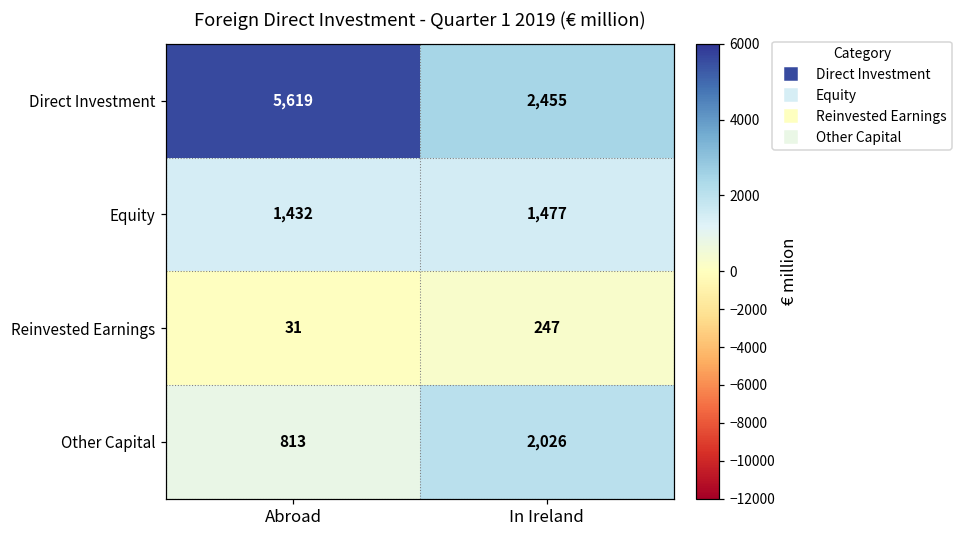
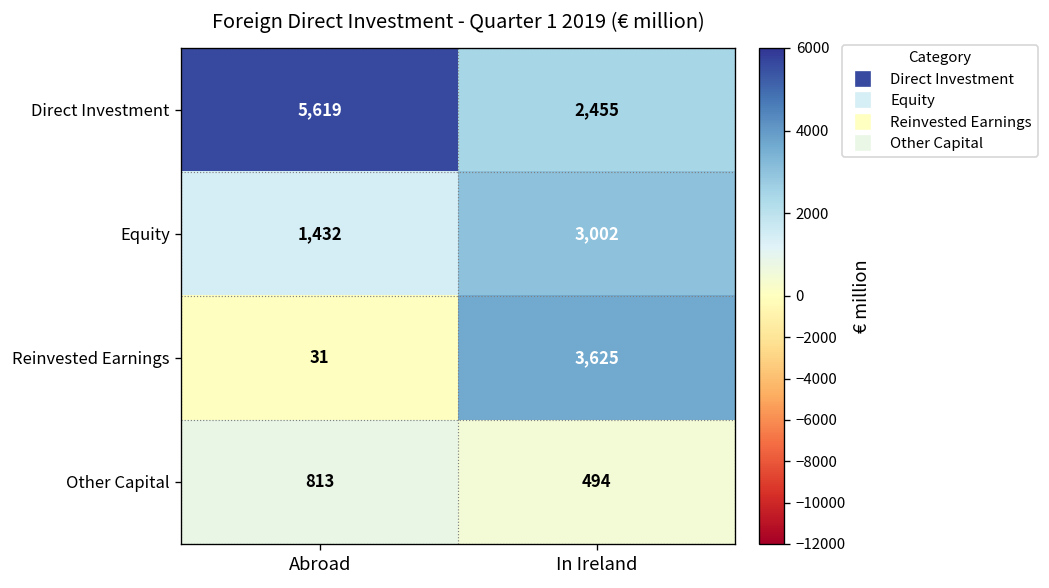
  {
    "Direct Investment": {
      "Abroad": "5,619",
      "In Ireland": "2,455"
    },
    "Equity": {
      "Abroad": "1,432",
-     "In Ireland": "1,477"
+     "In Ireland": "3,002"
    },
    "Reinvested Earnings": {
      "Abroad": "31",
-     "In Ireland": "247"
+     "In Ireland": "3,625"
    },
    "Other Capital": {
      "Abroad": "813",
-     "In Ireland": "2,026"
+     "In Ireland": "494"
    }
  }
